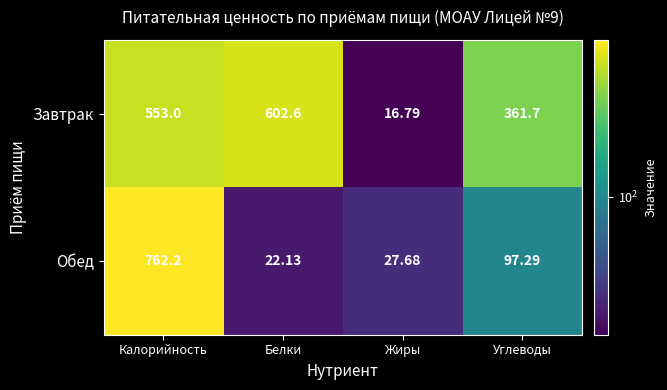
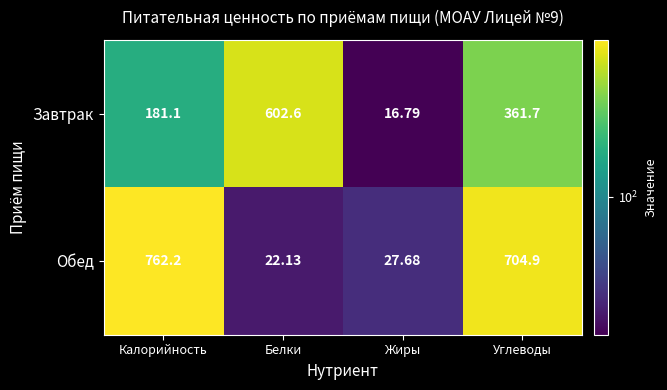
  {
    "Завтрак": {
-     "Калорийность": 553.0,
+     "Калорийность": 181.1,
      "Белки": 602.6,
      "Жиры": 16.79,
      "Углеводы": 361.7
    },
    "Обед": {
      "Калорийность": 762.2,
      "Белки": 22.13,
      "Жиры": 27.68,
-     "Углеводы": 97.29
+     "Углеводы": 704.9
    }
  }
